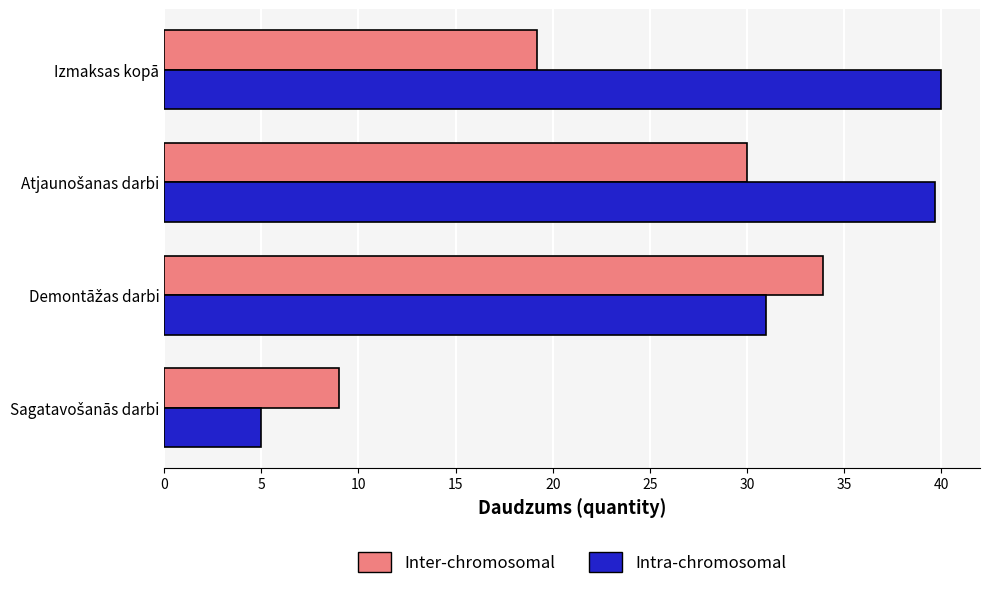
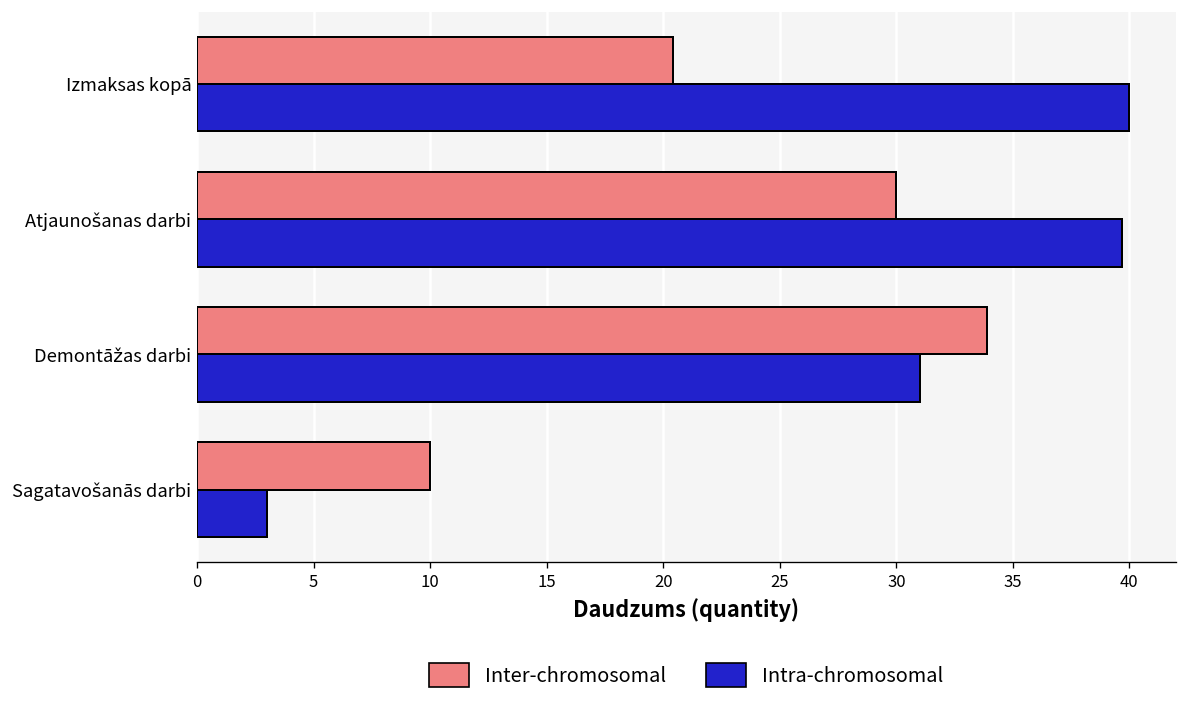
  {
    "Inter-chromosomal": {
-     "Izmaksas kopā": 19.2,
+     "Izmaksas kopā": 20.4,
      "Atjaunošanas darbi": 30.0,
      "Demontāžas darbi": 33.9,
-     "Sagatavošanās darbi": 9
+     "Sagatavošanās darbi": 10
    },
    "Intra-chromosomal": {
      "Izmaksas kopā": 40,
      "Atjaunošanas darbi": 39.7,
      "Demontāžas darbi": 31,
-     "Sagatavošanās darbi": 5
+     "Sagatavošanās darbi": 3
    }
  }
